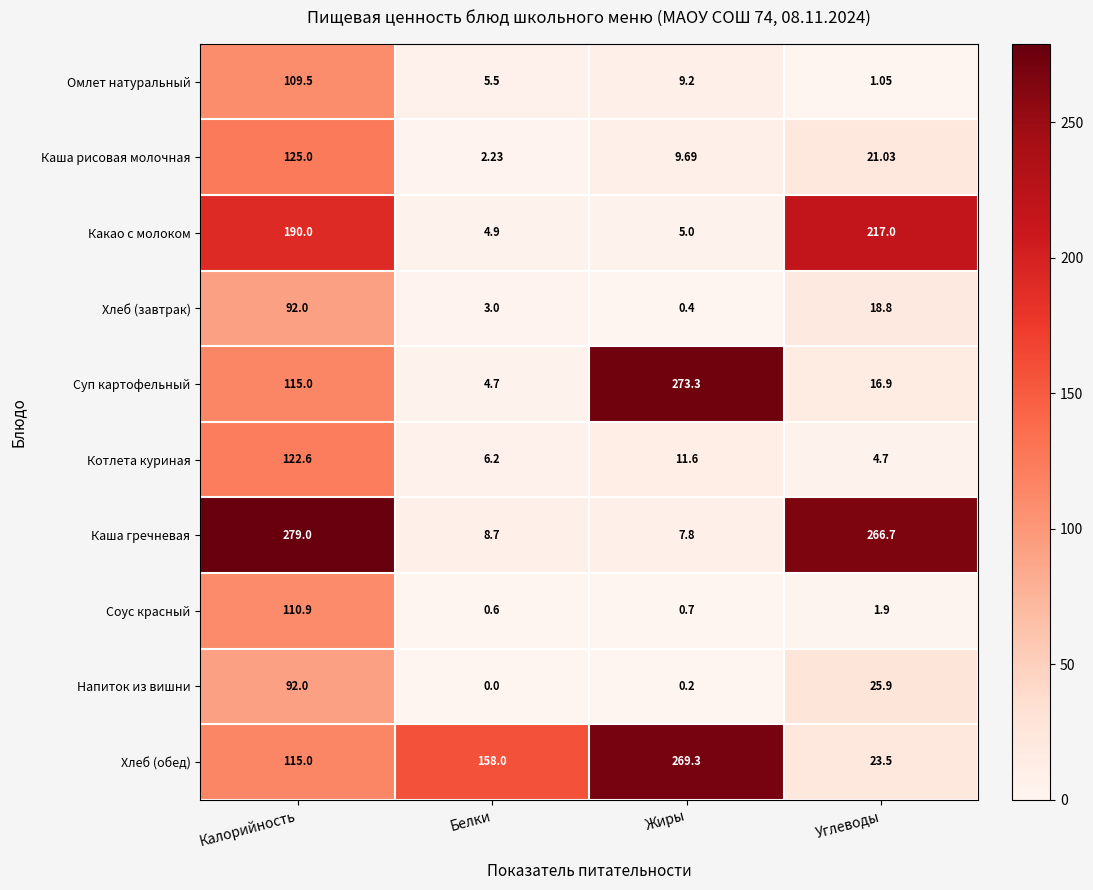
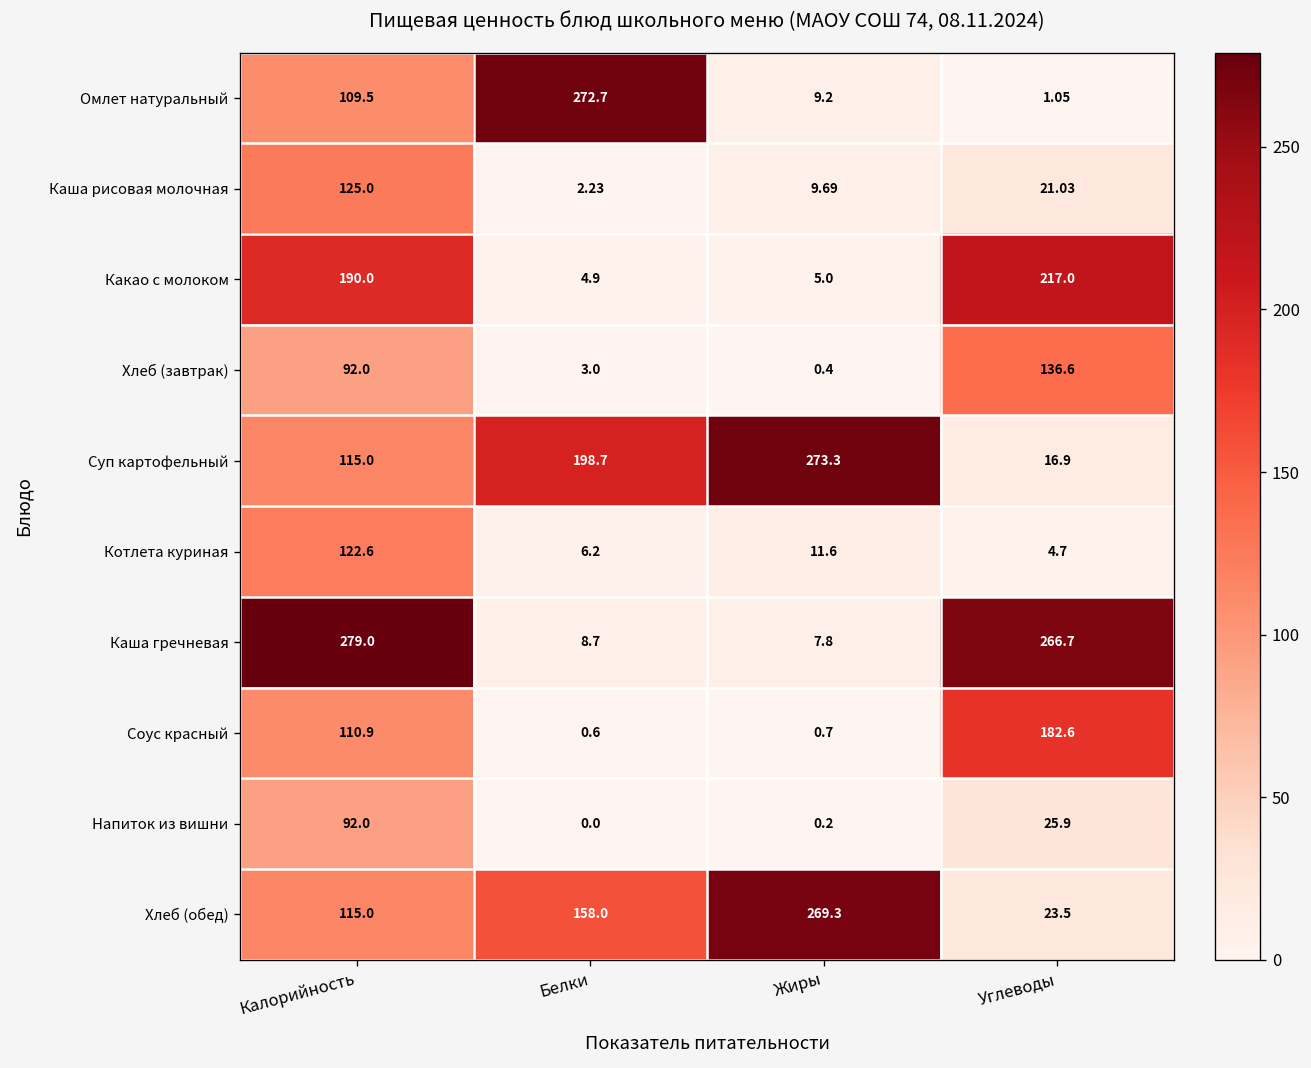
  {
    "Омлет натуральный": {
      "Калорийность": 109.5,
-     "Белки": 5.5,
+     "Белки": 272.7,
      "Жиры": 9.2,
      "Углеводы": 1.05
    },
    "Каша рисовая молочная": {
      "Калорийность": 125.0,
      "Белки": 2.23,
      "Жиры": 9.69,
      "Углеводы": 21.03
    },
    "Какао с молоком": {
      "Калорийность": 190.0,
      "Белки": 4.9,
      "Жиры": 5.0,
      "Углеводы": 217.0
    },
    "Хлеб (завтрак)": {
      "Калорийность": 92.0,
      "Белки": 3.0,
      "Жиры": 0.4,
-     "Углеводы": 18.8
+     "Углеводы": 136.6
    },
    "Суп картофельный": {
      "Калорийность": 115.0,
-     "Белки": 4.7,
+     "Белки": 198.7,
      "Жиры": 273.3,
      "Углеводы": 16.9
    },
    "Котлета куриная": {
      "Калорийность": 122.6,
      "Белки": 6.2,
      "Жиры": 11.6,
      "Углеводы": 4.7
    },
    "Каша гречневая": {
      "Калорийность": 279.0,
      "Белки": 8.7,
      "Жиры": 7.8,
      "Углеводы": 266.7
    },
    "Соус красный": {
      "Калорийность": 110.9,
      "Белки": 0.6,
      "Жиры": 0.7,
-     "Углеводы": 1.9
+     "Углеводы": 182.6
    },
    "Напиток из вишни": {
      "Калорийность": 92.0,
      "Белки": 0.0,
      "Жиры": 0.2,
      "Углеводы": 25.9
    },
    "Хлеб (обед)": {
      "Калорийность": 115.0,
      "Белки": 158.0,
      "Жиры": 269.3,
      "Углеводы": 23.5
    }
  }
